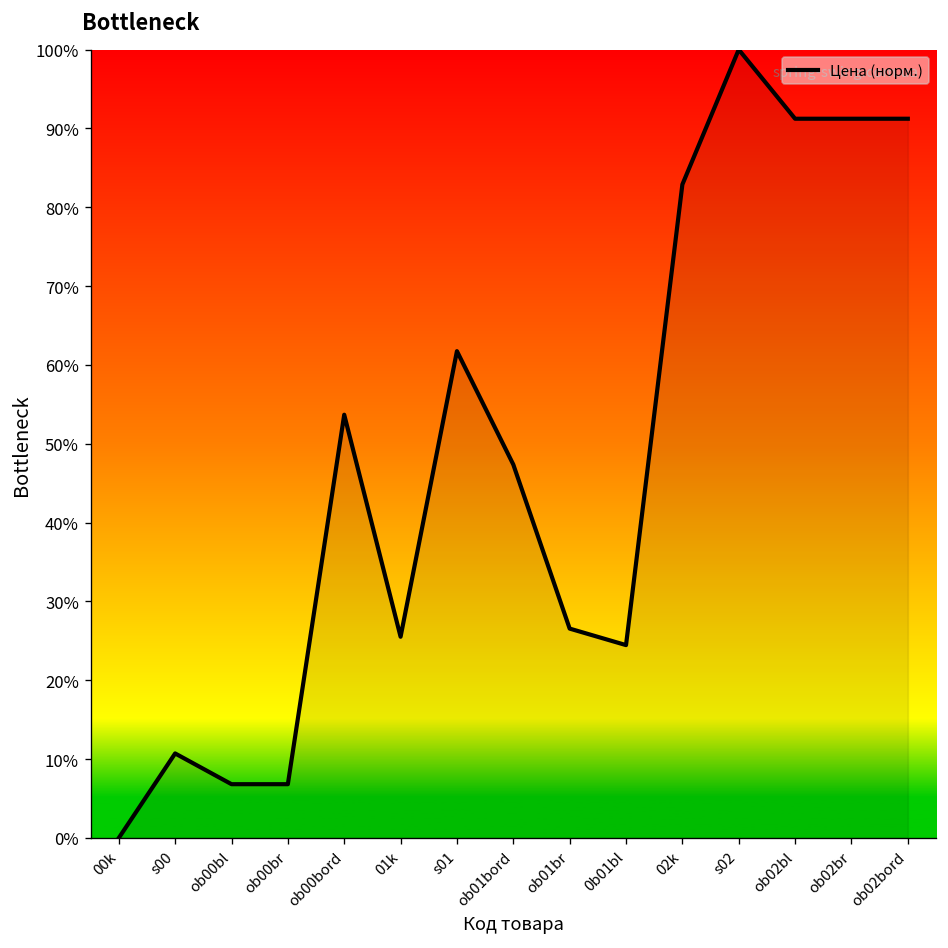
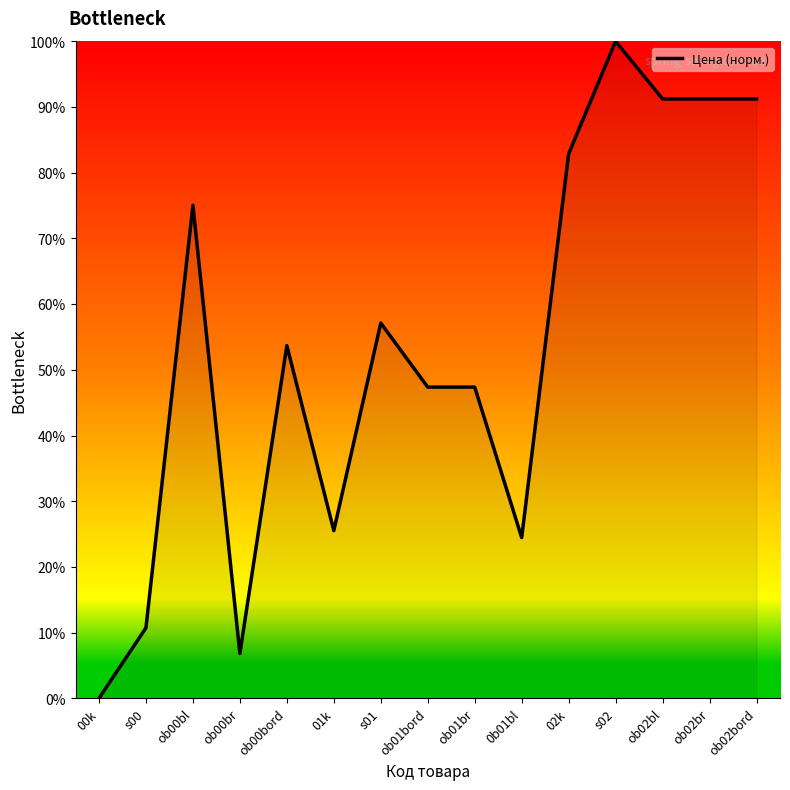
  {
    "00k": "0%",
    "s00": "11%",
-   "ob00bl": "7%",
+   "ob00bl": "75%",
    "ob00br": "7%",
    "ob00bord": "54%",
    "01k": "26%",
-   "s01": "62%",
+   "s01": "57%",
    "ob01bord": "47%",
-   "ob01br": "27%",
+   "ob01br": "47%",
    "0b01bl": "24%",
    "02k": "83%",
    "s02": "100%",
    "ob02bl": "91%",
    "ob02br": "91%",
    "ob02bord": "91%"
  }
